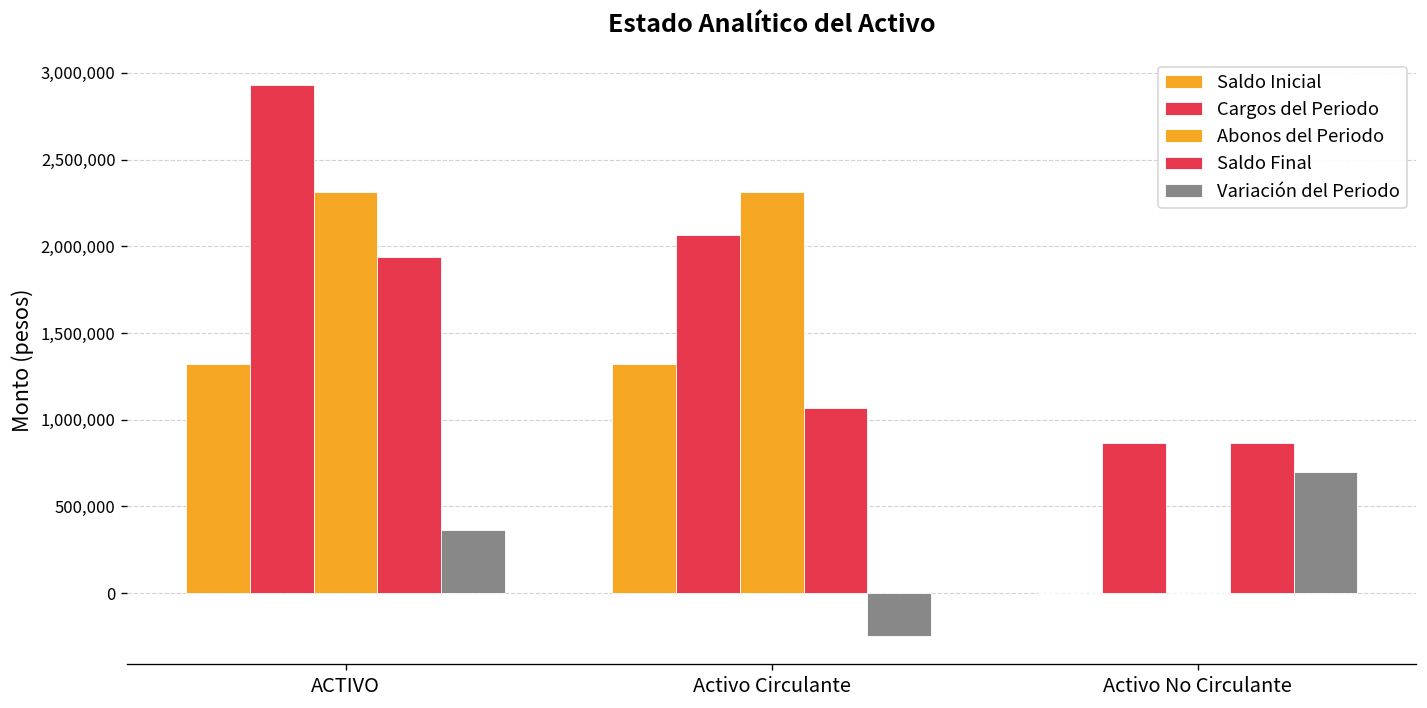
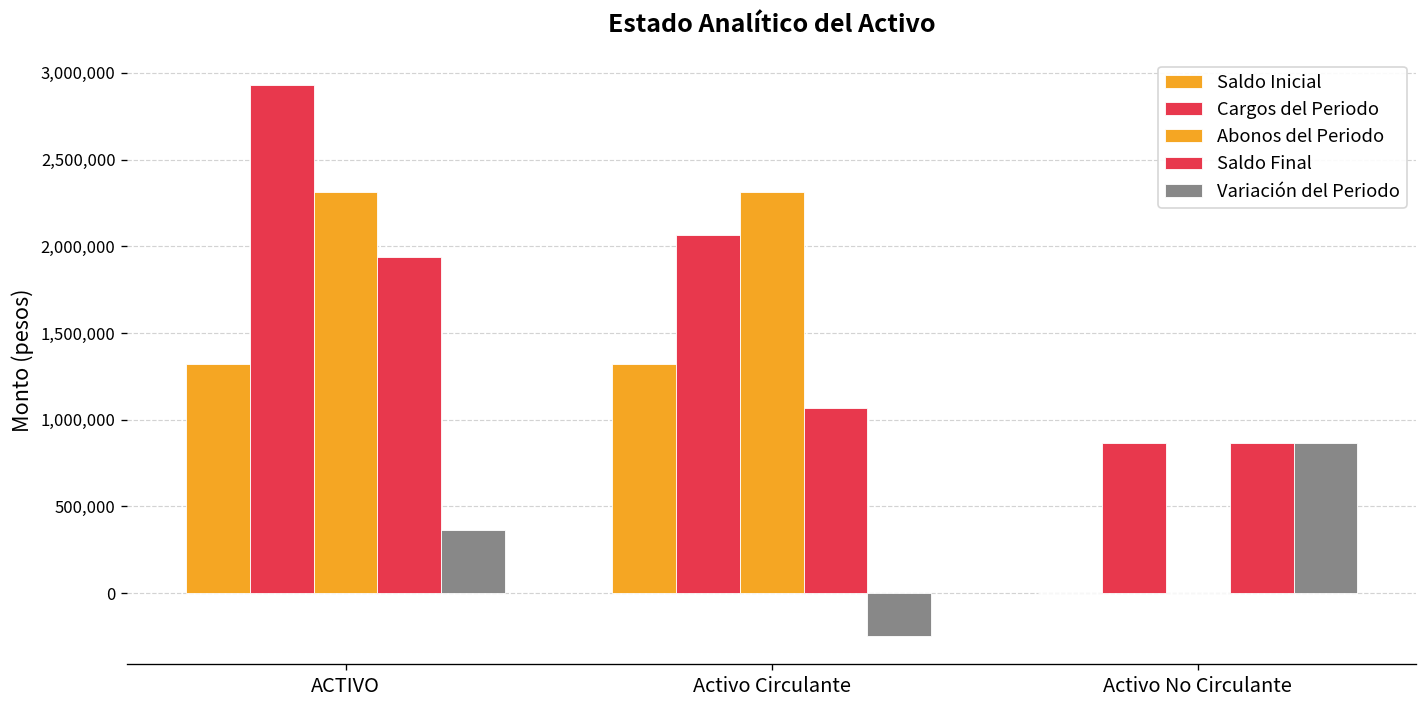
  {
    "Variación del Periodo": {
      "ACTIVO": "360,000",
      "Activo Circulante": "-250,000",
-     "Activo No Circulante": "700,000"
+     "Activo No Circulante": "870,000"
    }
  }
